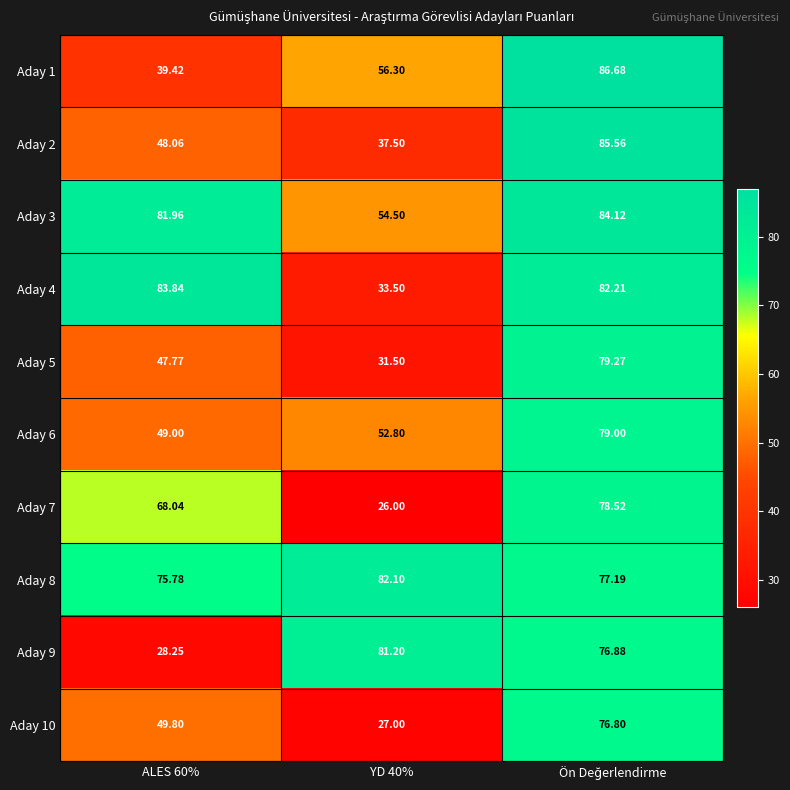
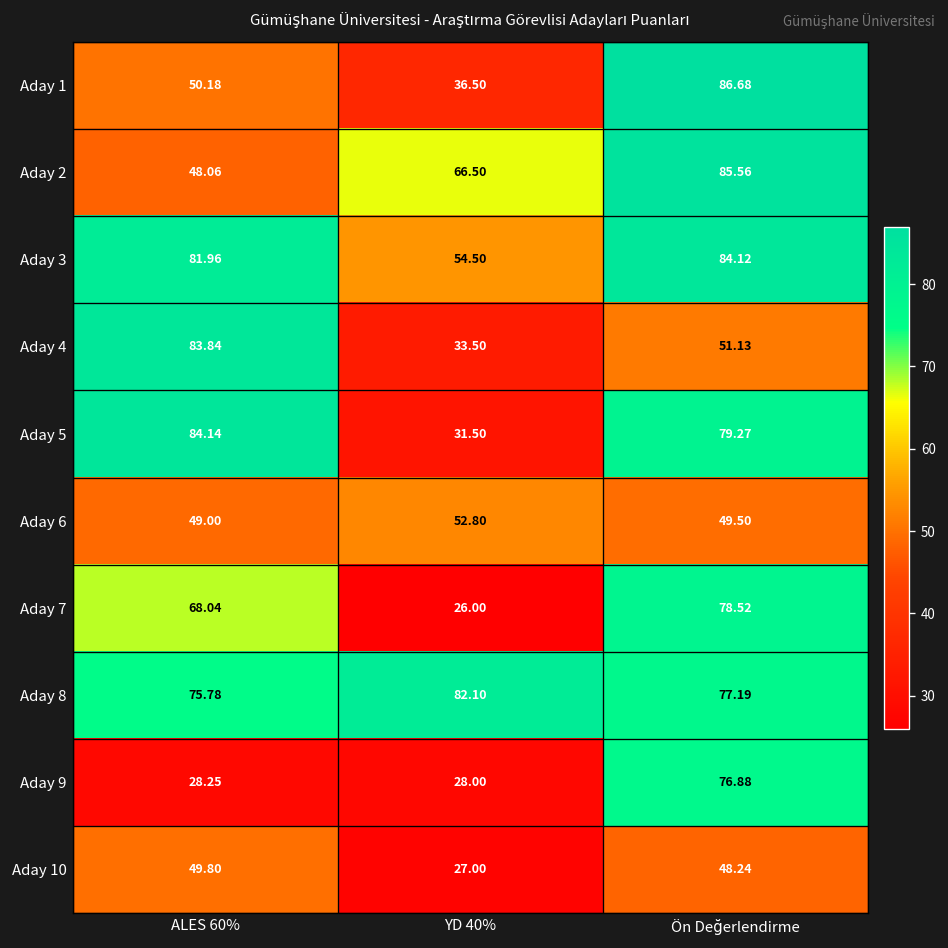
  {
    "Aday 1": {
-     "ALES 60%": 39.42,
-     "YD 40%": 56.30,
+     "ALES 60%": 50.18,
+     "YD 40%": 36.50,
      "Ön Değerlendirme": 86.68
    },
    "Aday 2": {
      "ALES 60%": 48.06,
-     "YD 40%": 37.50,
+     "YD 40%": 66.50,
      "Ön Değerlendirme": 85.56
    },
    "Aday 3": {
      "ALES 60%": 81.96,
      "YD 40%": 54.50,
      "Ön Değerlendirme": 84.12
    },
    "Aday 4": {
      "ALES 60%": 83.84,
      "YD 40%": 33.50,
-     "Ön Değerlendirme": 82.21
+     "Ön Değerlendirme": 51.13
    },
    "Aday 5": {
-     "ALES 60%": 47.77,
+     "ALES 60%": 84.14,
      "YD 40%": 31.50,
      "Ön Değerlendirme": 79.27
    },
    "Aday 6": {
      "ALES 60%": 49.00,
      "YD 40%": 52.80,
-     "Ön Değerlendirme": 79.00
+     "Ön Değerlendirme": 49.50
    },
    "Aday 7": {
      "ALES 60%": 68.04,
      "YD 40%": 26.00,
      "Ön Değerlendirme": 78.52
    },
    "Aday 8": {
      "ALES 60%": 75.78,
      "YD 40%": 82.10,
      "Ön Değerlendirme": 77.19
    },
    "Aday 9": {
      "ALES 60%": 28.25,
-     "YD 40%": 81.20,
+     "YD 40%": 28.00,
      "Ön Değerlendirme": 76.88
    },
    "Aday 10": {
      "ALES 60%": 49.80,
      "YD 40%": 27.00,
-     "Ön Değerlendirme": 76.80
+     "Ön Değerlendirme": 48.24
    }
  }
